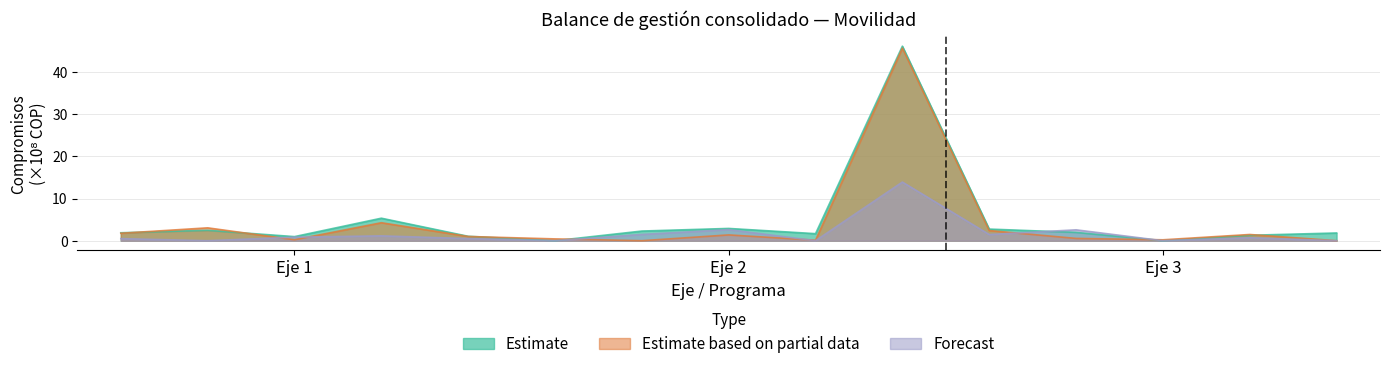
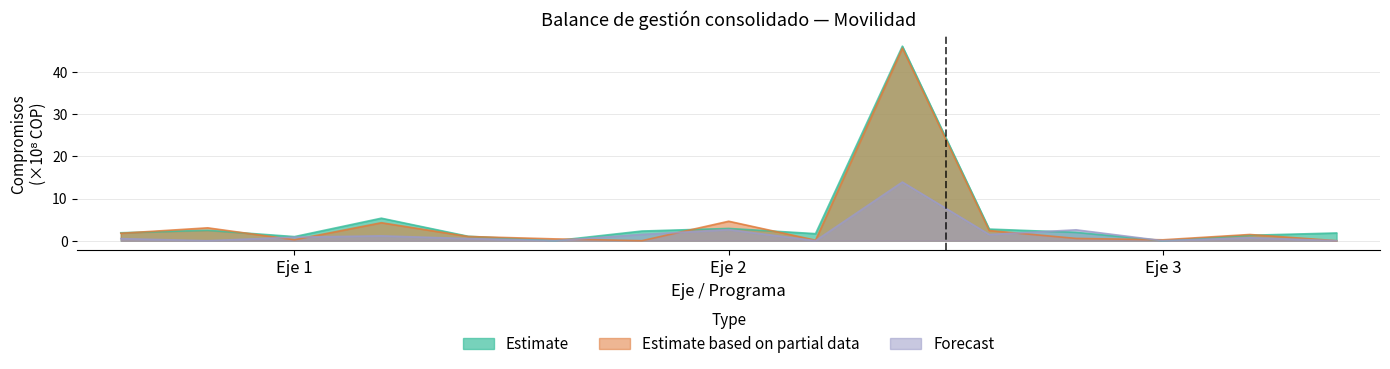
  {
    "Estimate based on partial data": {
      "Eje 1": 0,
-     "Eje 2": 1
+     "Eje 2": 5
    }
  }
